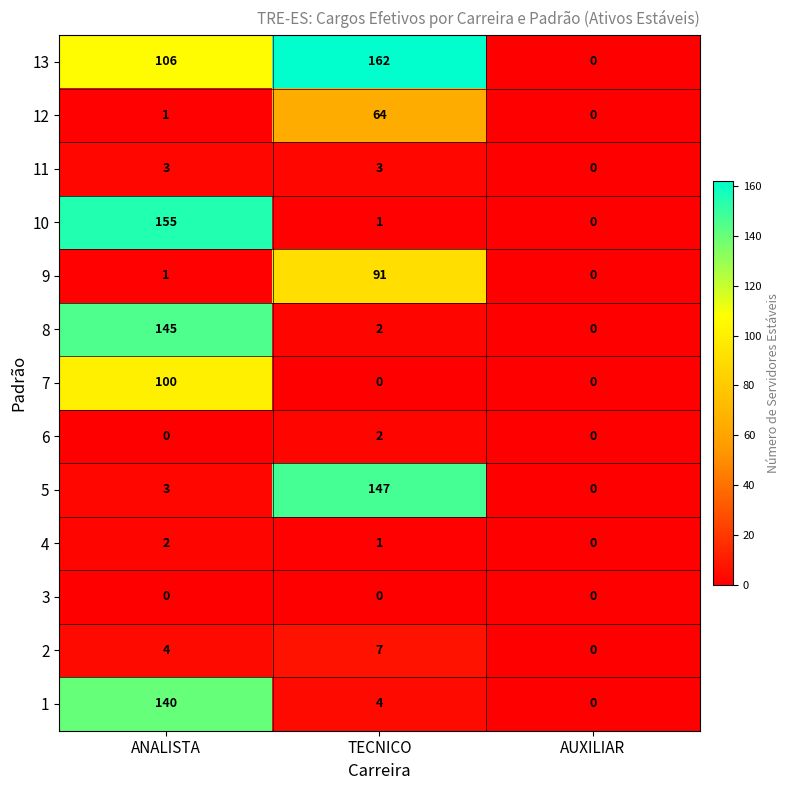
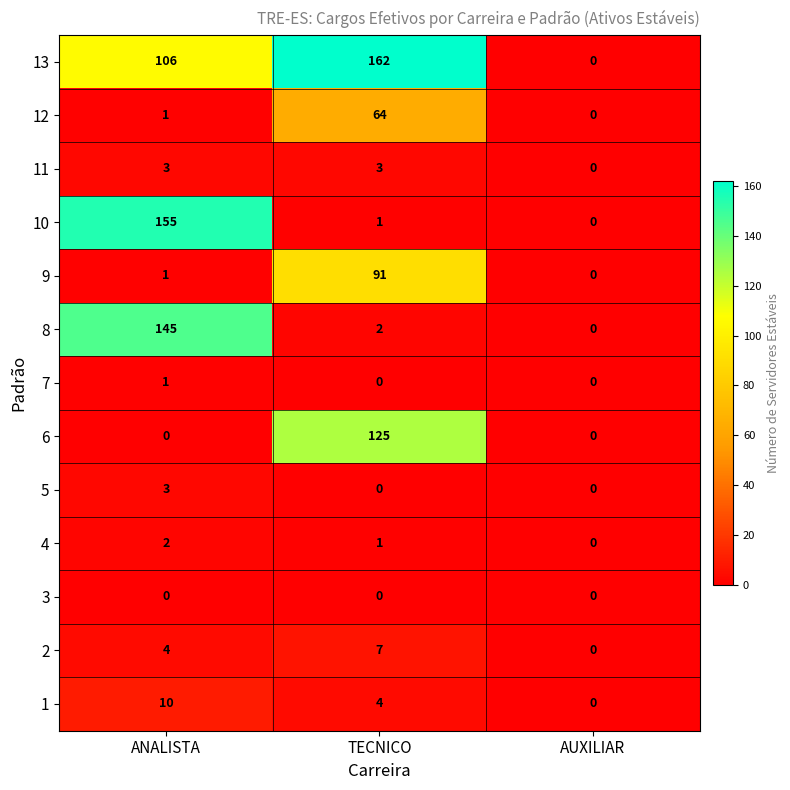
  {
    "13": {
      "ANALISTA": 106,
      "TECNICO": 162,
      "AUXILIAR": 0
    },
    "12": {
      "ANALISTA": 1,
      "TECNICO": 64,
      "AUXILIAR": 0
    },
    "11": {
      "ANALISTA": 3,
      "TECNICO": 3,
      "AUXILIAR": 0
    },
    "10": {
      "ANALISTA": 155,
      "TECNICO": 1,
      "AUXILIAR": 0
    },
    "9": {
      "ANALISTA": 1,
      "TECNICO": 91,
      "AUXILIAR": 0
    },
    "8": {
      "ANALISTA": 145,
      "TECNICO": 2,
      "AUXILIAR": 0
    },
    "7": {
-     "ANALISTA": 100,
+     "ANALISTA": 1,
      "TECNICO": 0,
      "AUXILIAR": 0
    },
    "6": {
      "ANALISTA": 0,
-     "TECNICO": 2,
+     "TECNICO": 125,
      "AUXILIAR": 0
    },
    "5": {
      "ANALISTA": 3,
-     "TECNICO": 147,
+     "TECNICO": 0,
      "AUXILIAR": 0
    },
    "4": {
      "ANALISTA": 2,
      "TECNICO": 1,
      "AUXILIAR": 0
    },
    "3": {
      "ANALISTA": 0,
      "TECNICO": 0,
      "AUXILIAR": 0
    },
    "2": {
      "ANALISTA": 4,
      "TECNICO": 7,
      "AUXILIAR": 0
    },
    "1": {
-     "ANALISTA": 140,
+     "ANALISTA": 10,
      "TECNICO": 4,
      "AUXILIAR": 0
    }
  }
